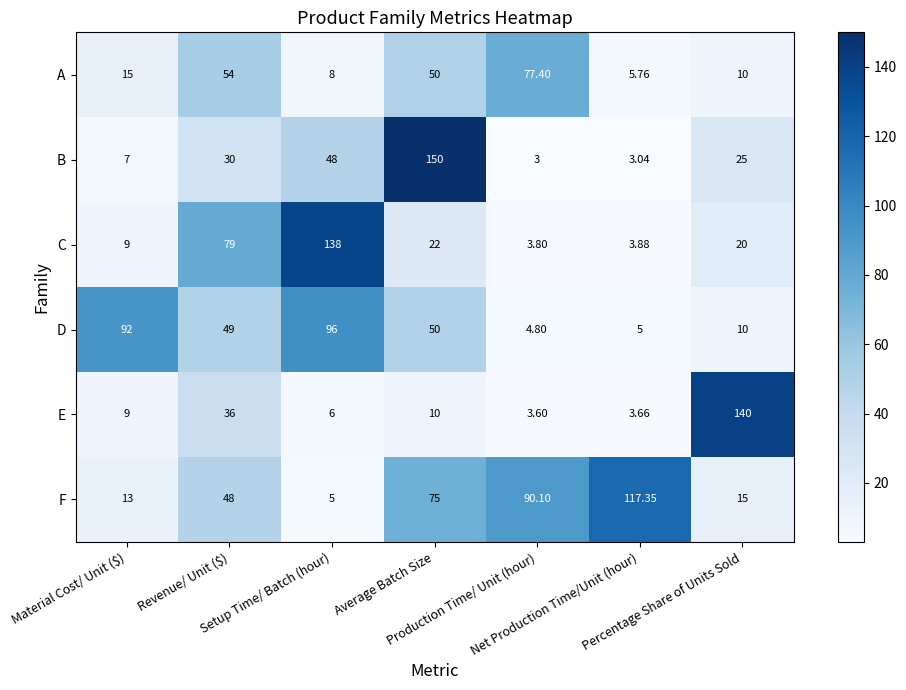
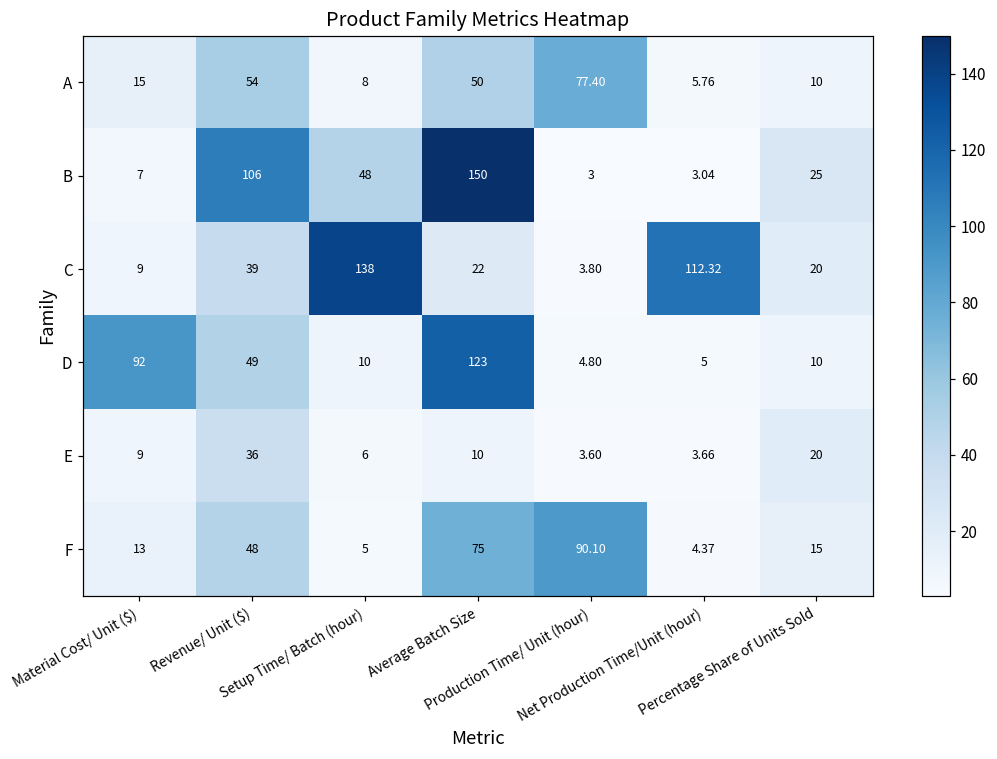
  {
    "A": {
      "Material Cost/ Unit ($)": 15,
      "Revenue/ Unit ($)": 54,
      "Setup Time/ Batch (hour)": 8,
      "Average Batch Size": 50,
      "Production Time/ Unit (hour)": 77.40,
      "Net Production Time/Unit (hour)": 5.76,
      "Percentage Share of Units Sold": 10
    },
    "B": {
      "Material Cost/ Unit ($)": 7,
-     "Revenue/ Unit ($)": 30,
+     "Revenue/ Unit ($)": 106,
      "Setup Time/ Batch (hour)": 48,
      "Average Batch Size": 150,
      "Production Time/ Unit (hour)": 3,
      "Net Production Time/Unit (hour)": 3.04,
      "Percentage Share of Units Sold": 25
    },
    "C": {
      "Material Cost/ Unit ($)": 9,
-     "Revenue/ Unit ($)": 79,
+     "Revenue/ Unit ($)": 39,
      "Setup Time/ Batch (hour)": 138,
      "Average Batch Size": 22,
      "Production Time/ Unit (hour)": 3.80,
-     "Net Production Time/Unit (hour)": 3.88,
+     "Net Production Time/Unit (hour)": 112.32,
      "Percentage Share of Units Sold": 20
    },
    "D": {
      "Material Cost/ Unit ($)": 92,
      "Revenue/ Unit ($)": 49,
-     "Setup Time/ Batch (hour)": 96,
-     "Average Batch Size": 50,
+     "Setup Time/ Batch (hour)": 10,
+     "Average Batch Size": 123,
      "Production Time/ Unit (hour)": 4.80,
      "Net Production Time/Unit (hour)": 5,
      "Percentage Share of Units Sold": 10
    },
    "E": {
      "Material Cost/ Unit ($)": 9,
      "Revenue/ Unit ($)": 36,
      "Setup Time/ Batch (hour)": 6,
      "Average Batch Size": 10,
      "Production Time/ Unit (hour)": 3.60,
      "Net Production Time/Unit (hour)": 3.66,
-     "Percentage Share of Units Sold": 140
+     "Percentage Share of Units Sold": 20
    },
    "F": {
      "Material Cost/ Unit ($)": 13,
      "Revenue/ Unit ($)": 48,
      "Setup Time/ Batch (hour)": 5,
      "Average Batch Size": 75,
      "Production Time/ Unit (hour)": 90.10,
-     "Net Production Time/Unit (hour)": 117.35,
+     "Net Production Time/Unit (hour)": 4.37,
      "Percentage Share of Units Sold": 15
    }
  }
